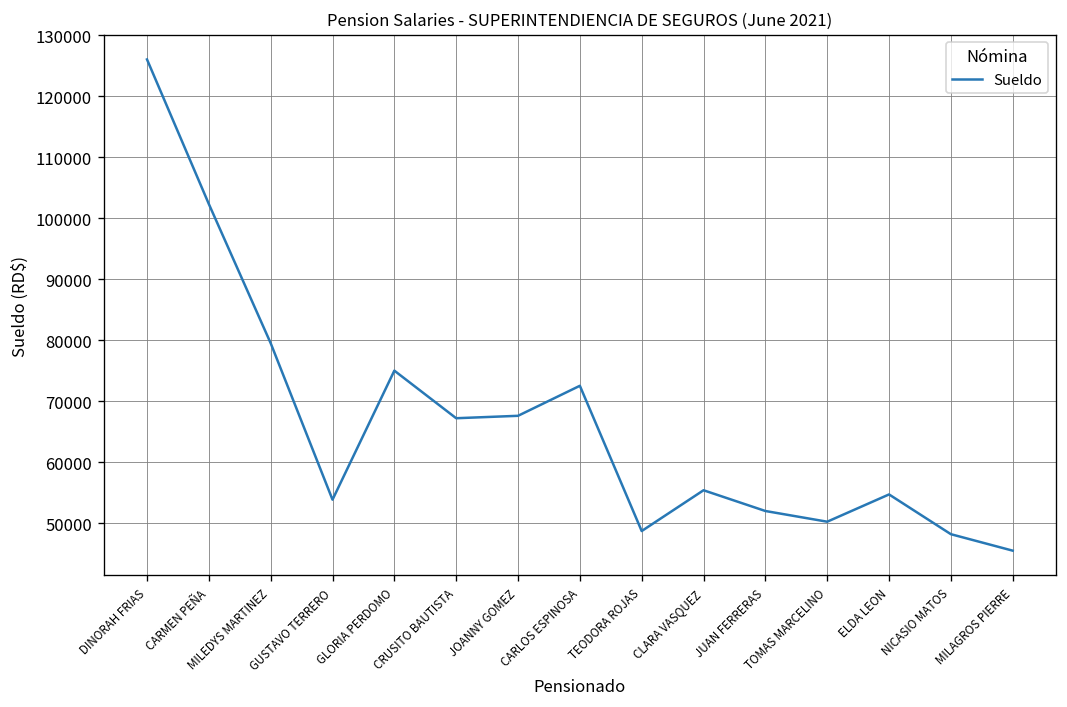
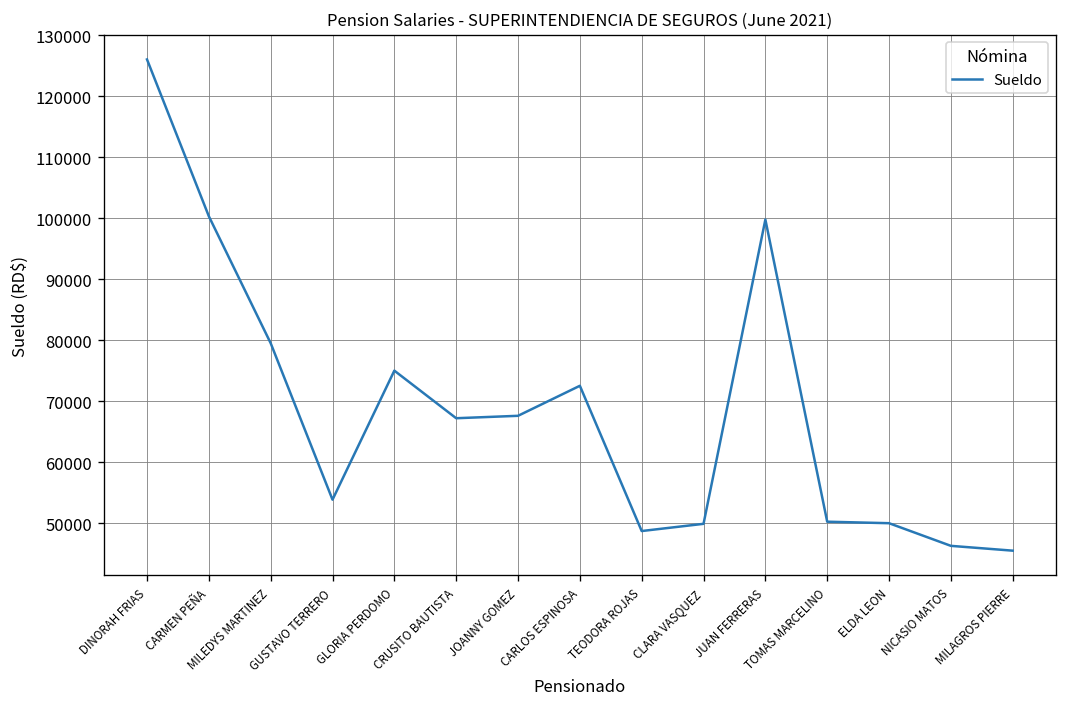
  {
    "DINORAH FRIAS": 126000,
-   "CARMEN PEÑA": 102000,
+   "CARMEN PEÑA": 100000,
    "MILEDYS MARTINEZ": 80000,
    "GUSTAVO TERRERO": 54000,
    "GLORIA PERDOMO": 75000,
    "CRUSITO BAUTISTA": 67000,
    "JOANNY GOMEZ": 68000,
    "CARLOS ESPINOSA": 73000,
    "TEODORA ROJAS": 49000,
-   "CLARA VASQUEZ": 55000,
-   "JUAN FERRERAS": 52000,
+   "CLARA VASQUEZ": 50000,
+   "JUAN FERRERAS": 100000,
    "TOMAS MARCELINO": 50000,
-   "ELDA LEON": 55000,
-   "NICASIO MATOS": 48000,
+   "ELDA LEON": 50000,
+   "NICASIO MATOS": 46000,
    "MILAGROS PIERRE": 46000
  }
